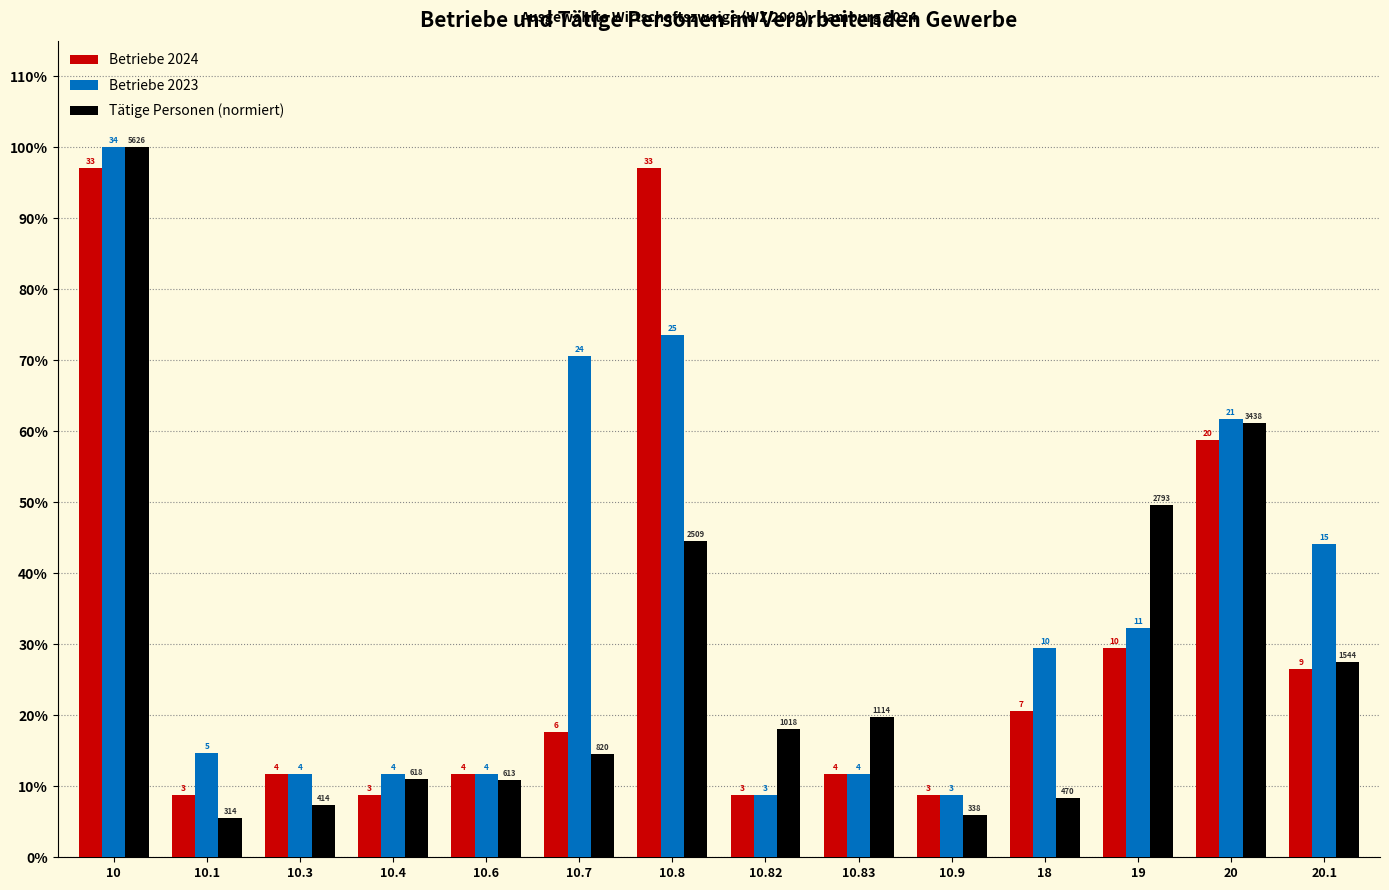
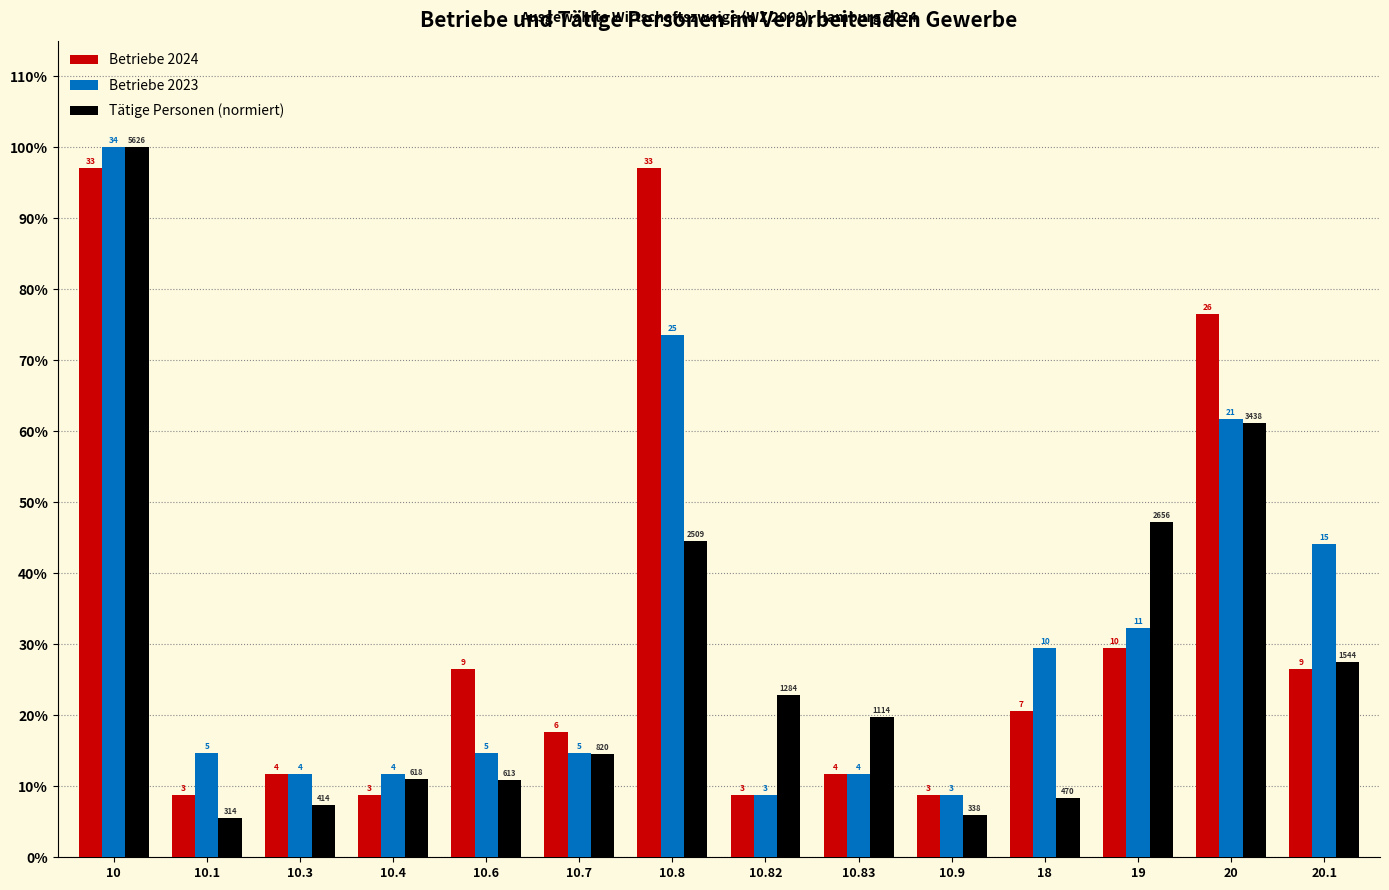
  {
    "Betriebe 2024": {
-     "10.6": 4,
-     "20": 20
+     "10.6": 9,
+     "20": 26
    },
    "Betriebe 2023": {
-     "10.6": 4,
-     "10.7": 24
+     "10.6": 5,
+     "10.7": 5
    },
    "Tätige Personen (normiert)": {
-     "10.82": 1018,
-     "19": 2793
+     "10.82": 1284,
+     "19": 2656
    }
  }
